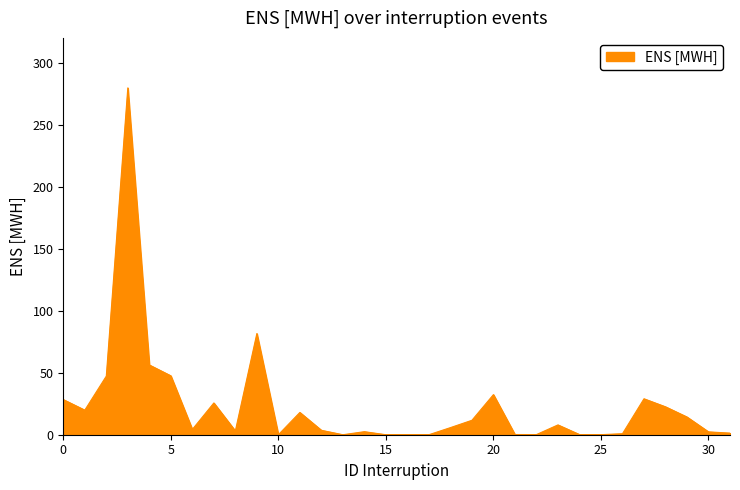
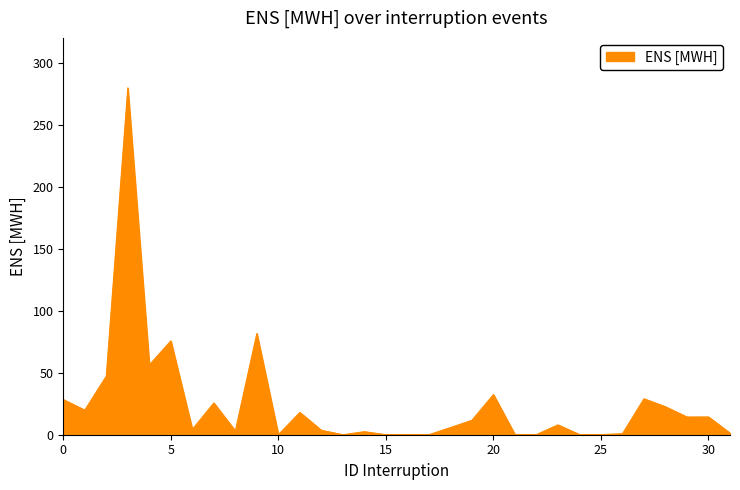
  {
    "0": 28,
-   "5": 48,
+   "5": 76,
    "10": 0,
    "15": 0,
    "20": 32,
    "25": 0,
-   "30": 2
+   "30": 14
  }
